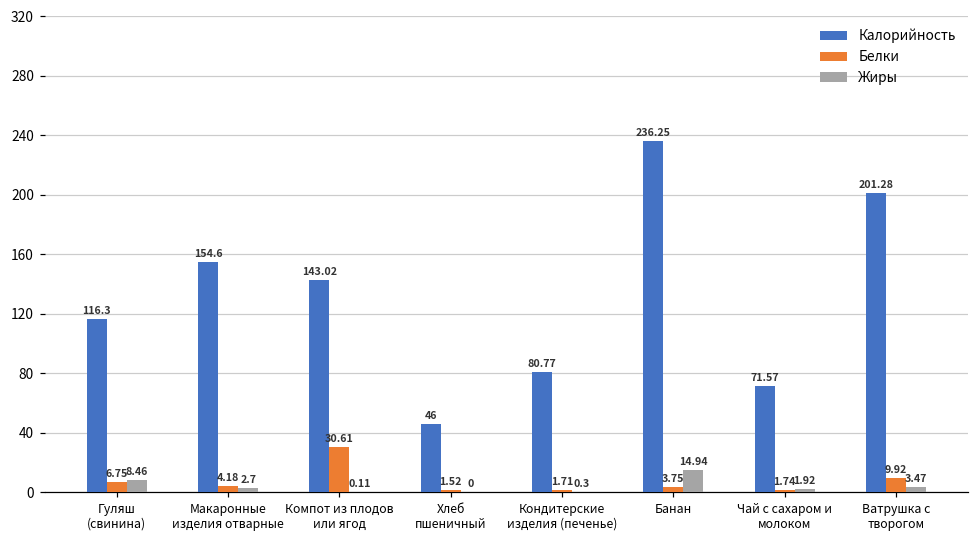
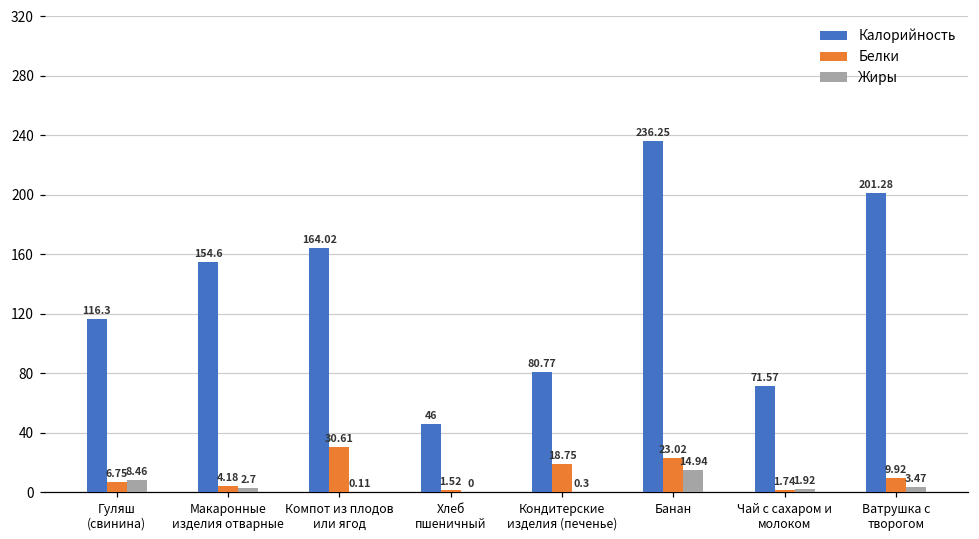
  {
    "Калорийность": {
      "Гуляш (свинина)": 116.3,
      "Макаронные изделия отварные": 154.6,
-     "Компот из плодов или ягод": 143.02,
+     "Компот из плодов или ягод": 164.02,
      "Хлеб пшеничный": 46,
      "Кондитерские изделия (печенье)": 80.77,
      "Банан": 236.25,
      "Чай с сахаром и молоком": 71.57,
      "Ватрушка с творогом": 201.28
    },
    "Белки": {
      "Гуляш (свинина)": 6.75,
      "Макаронные изделия отварные": 4.18,
      "Компот из плодов или ягод": 30.61,
      "Хлеб пшеничный": 1.52,
-     "Кондитерские изделия (печенье)": 1.71,
-     "Банан": 3.75,
+     "Кондитерские изделия (печенье)": 18.75,
+     "Банан": 23.02,
      "Чай с сахаром и молоком": 1.74,
      "Ватрушка с творогом": 9.92
    },
    "Жиры": {
      "Гуляш (свинина)": 8.46,
      "Макаронные изделия отварные": 2.7,
      "Компот из плодов или ягод": 0.11,
      "Хлеб пшеничный": 0,
      "Кондитерские изделия (печенье)": 0.3,
      "Банан": 14.94,
      "Чай с сахаром и молоком": 1.92,
      "Ватрушка с творогом": 3.47
    }
  }
